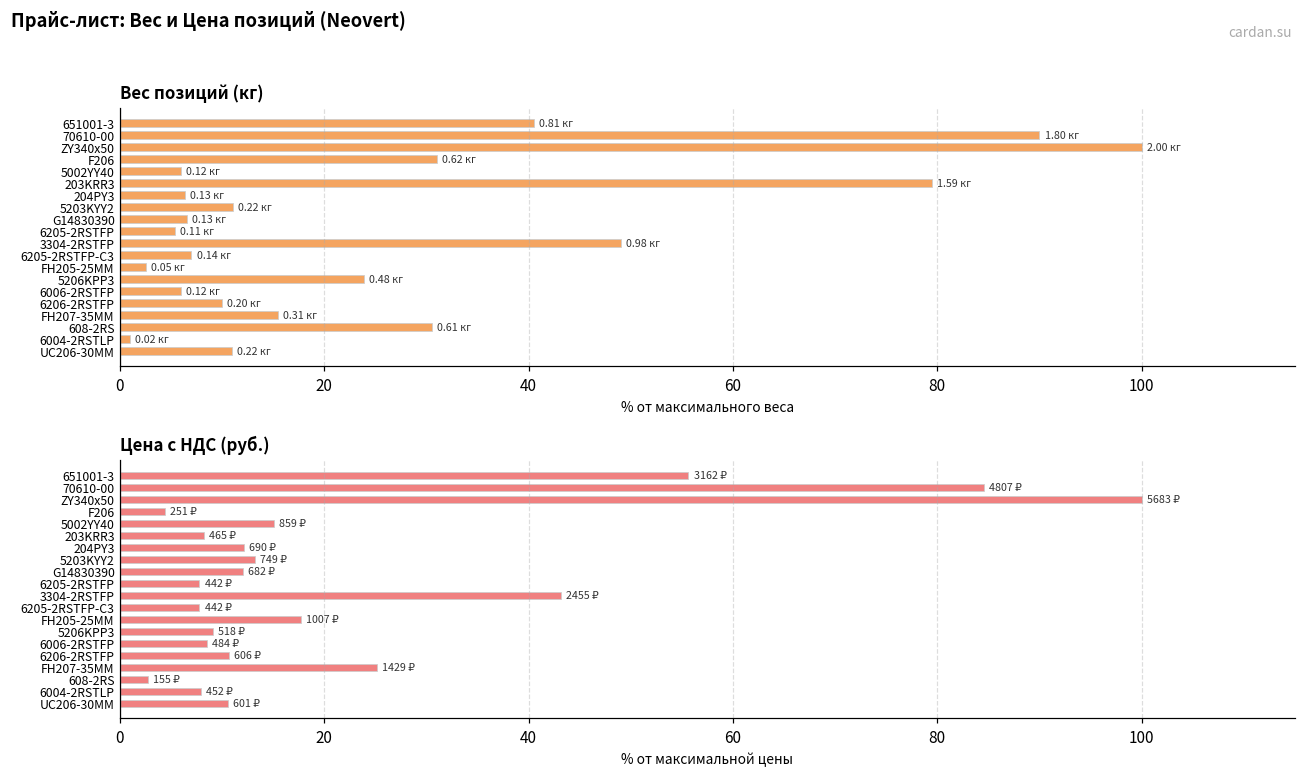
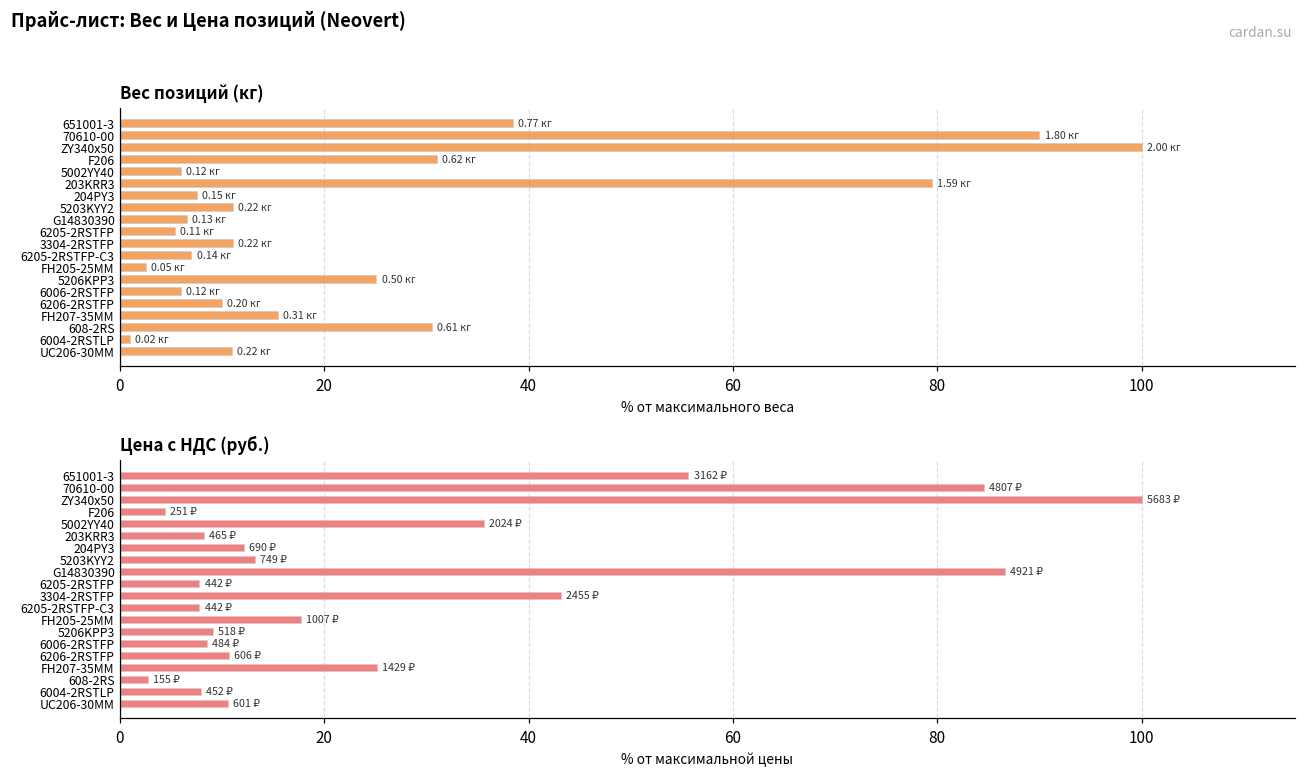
  {
    "Вес позиций (кг)": {
-     "651001-3": 0.81,
-     "204PY3": 0.13,
-     "3304-2RSTFP": 0.98,
-     "5206KPP3": 0.48
+     "651001-3": 0.77,
+     "204PY3": 0.15,
+     "3304-2RSTFP": 0.22,
+     "5206KPP3": 0.50
    },
    "Цена с НДС (руб.)": {
-     "5002YY40": 859,
-     "G14830390": 682
+     "5002YY40": 2024,
+     "G14830390": 4921
    }
  }
